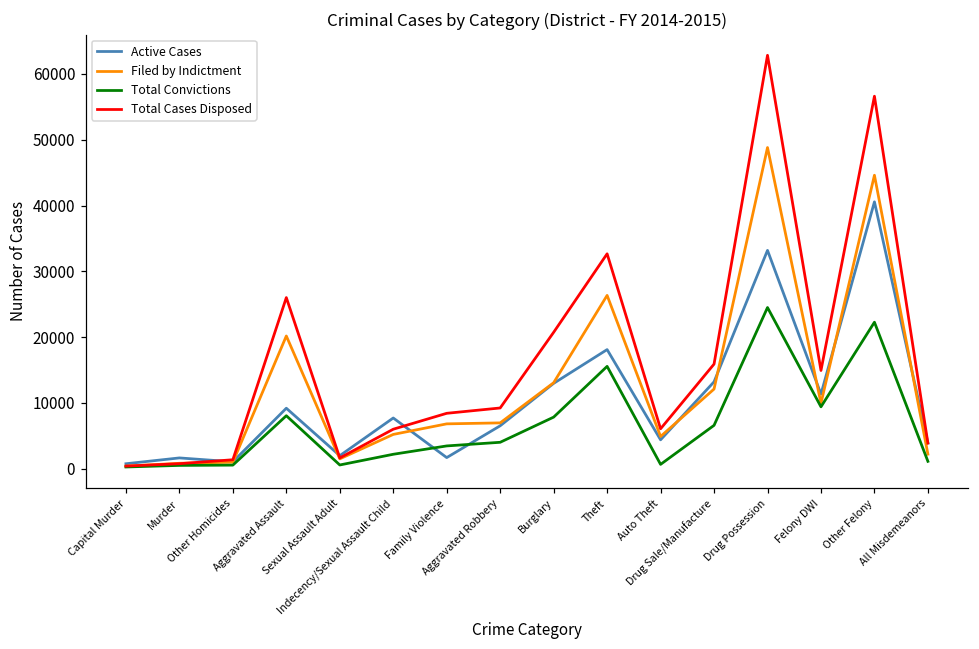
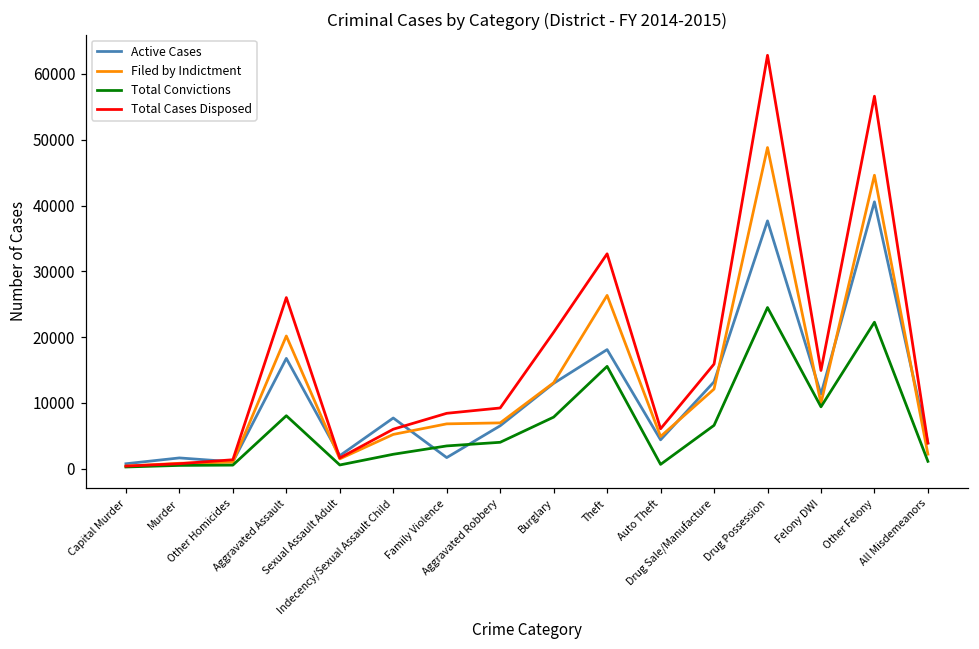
  {
    "Active Cases": {
      "Murder": 2000,
-     "Aggravated Assault": 9000,
+     "Aggravated Assault": 17000,
      "Indecency/Sexual Assault Child": 8000,
      "Family Violence": 2000,
      "Aggravated Robbery": 7000,
      "Theft": 18000,
      "Auto Theft": 4000,
      "Drug Sale/Manufacture": 13000,
-     "Drug Possession": 33000,
+     "Drug Possession": 38000,
      "Felony DWI": 11000,
      "Other Felony": 41000
    },
    "Filed by Indictment": {
      "Aggravated Assault": 20000,
      "Indecency/Sexual Assault Child": 5000,
      "Family Violence": 7000,
      "Aggravated Robbery": 7000,
      "Theft": 26000,
      "Auto Theft": 5000,
      "Drug Sale/Manufacture": 12000,
      "Drug Possession": 49000,
      "Felony DWI": 10000,
      "Other Felony": 45000,
      "All Misdemeanors": 2000
    },
    "Total Convictions": {
      "Other Homicides": 1000,
      "Aggravated Assault": 8000,
      "Sexual Assault Adult": 1000,
      "Indecency/Sexual Assault Child": 2000,
      "Family Violence": 3000,
      "Aggravated Robbery": 4000,
      "Burglary": 8000,
      "Theft": 16000,
      "Auto Theft": 1000,
      "Drug Sale/Manufacture": 7000,
      "Drug Possession": 24000,
      "Felony DWI": 9000,
      "Other Felony": 22000,
      "All Misdemeanors": 1000
    },
    "Total Cases Disposed": {
      "Aggravated Assault": 26000,
      "Indecency/Sexual Assault Child": 6000,
      "Family Violence": 8000,
      "Aggravated Robbery": 9000,
      "Burglary": 21000,
      "Theft": 33000,
      "Auto Theft": 6000,
      "Drug Sale/Manufacture": 16000,
      "Drug Possession": 63000,
      "Felony DWI": 15000,
      "Other Felony": 57000
    }
  }
